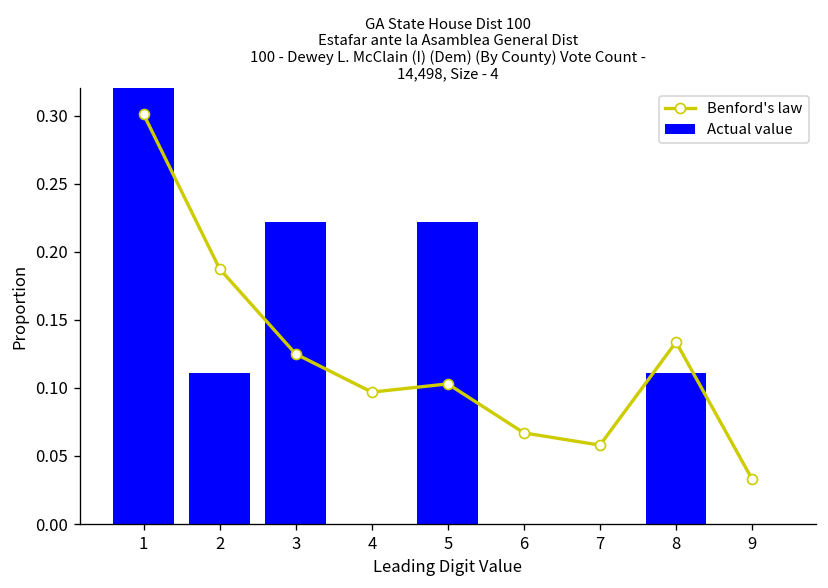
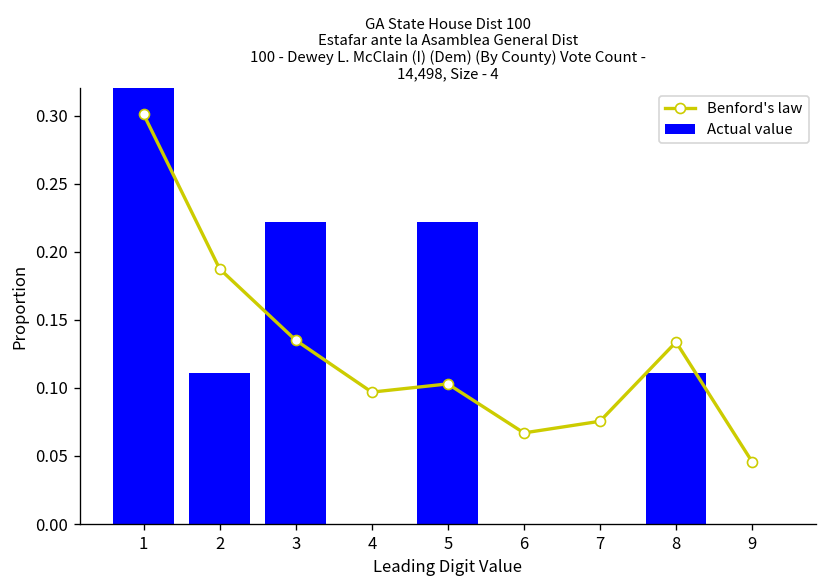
  {
    "Benford's law": {
      "1": 0.301,
      "2": 0.187,
-     "3": 0.125,
+     "3": 0.135,
      "4": 0.097,
      "5": 0.103,
      "6": 0.067,
-     "7": 0.058,
+     "7": 0.076,
      "8": 0.134,
-     "9": 0.033
+     "9": 0.046
    },
    "Actual value": {
      "2": 0.111,
      "3": 0.222,
      "4": 0.000,
      "5": 0.222,
      "6": 0.000,
      "7": 0.000,
      "8": 0.111,
      "9": 0.000
    }
  }
